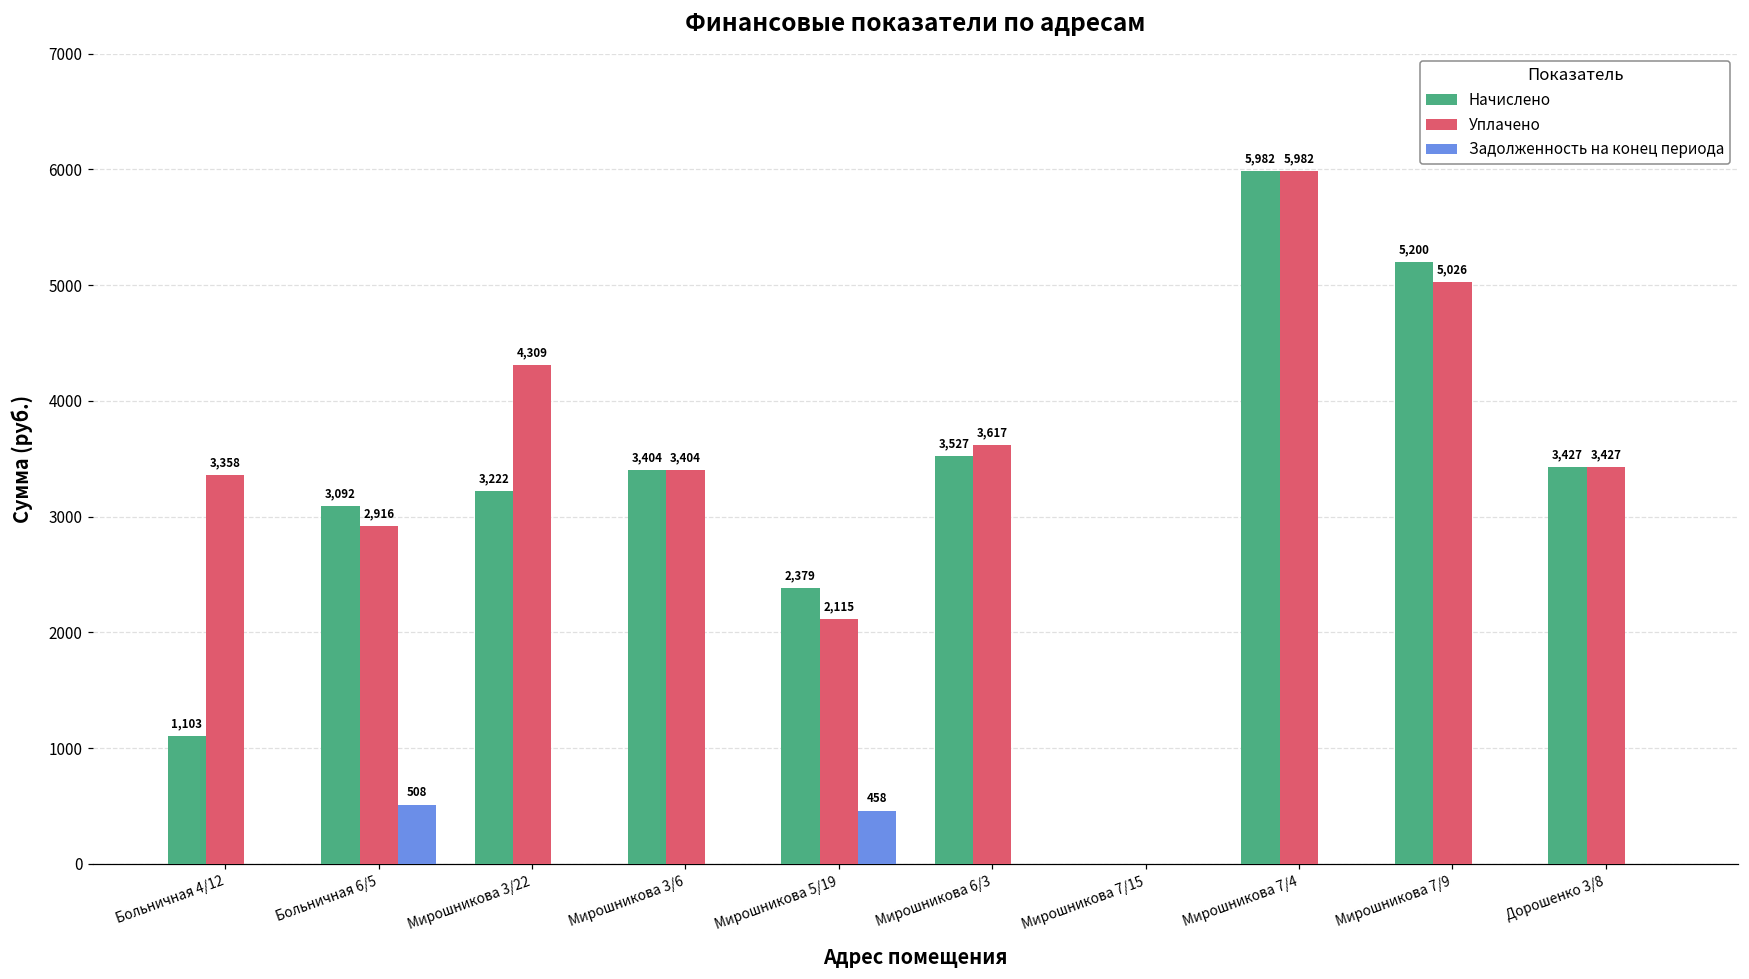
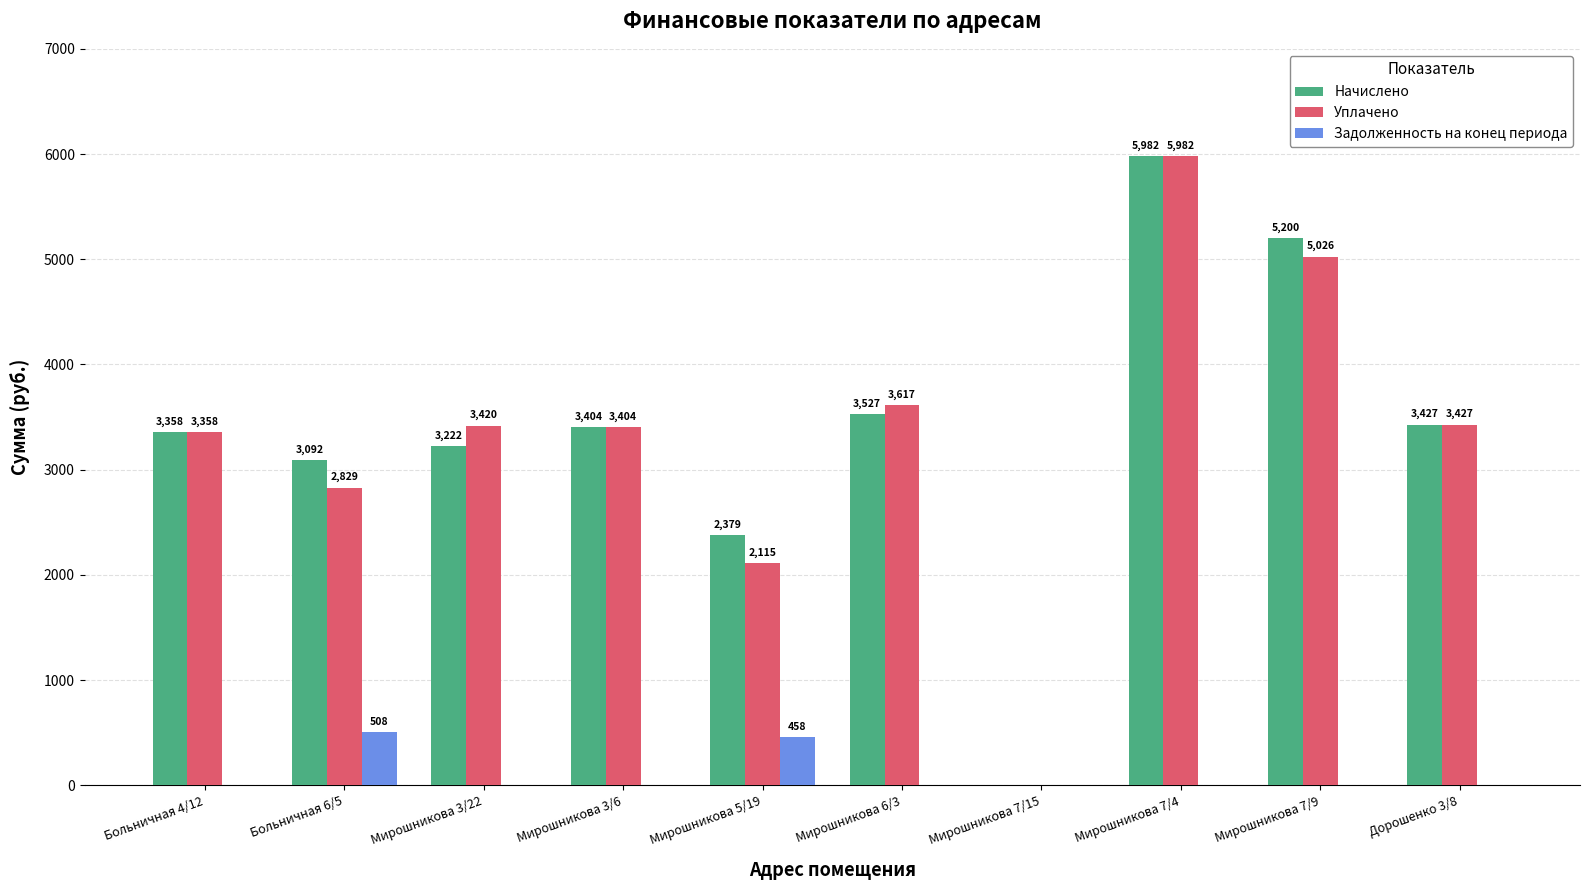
  {
    "Начислено": {
-     "Больничная 4/12": "1,103",
+     "Больничная 4/12": "3,358",
      "Больничная 6/5": "3,092",
      "Мирошникова 3/22": "3,222",
      "Мирошникова 3/6": "3,404",
      "Мирошникова 5/19": "2,379",
      "Мирошникова 6/3": "3,527",
      "Мирошникова 7/4": "5,982",
      "Мирошникова 7/9": "5,200",
      "Дорошенко 3/8": "3,427"
    },
    "Уплачено": {
      "Больничная 4/12": "3,358",
-     "Больничная 6/5": "2,916",
-     "Мирошникова 3/22": "4,309",
+     "Больничная 6/5": "2,829",
+     "Мирошникова 3/22": "3,420",
      "Мирошникова 3/6": "3,404",
      "Мирошникова 5/19": "2,115",
      "Мирошникова 6/3": "3,617",
      "Мирошникова 7/4": "5,982",
      "Мирошникова 7/9": "5,026",
      "Дорошенко 3/8": "3,427"
    },
    "Задолженность на конец периода": {
      "Больничная 6/5": "508",
      "Мирошникова 5/19": "458"
    }
  }
